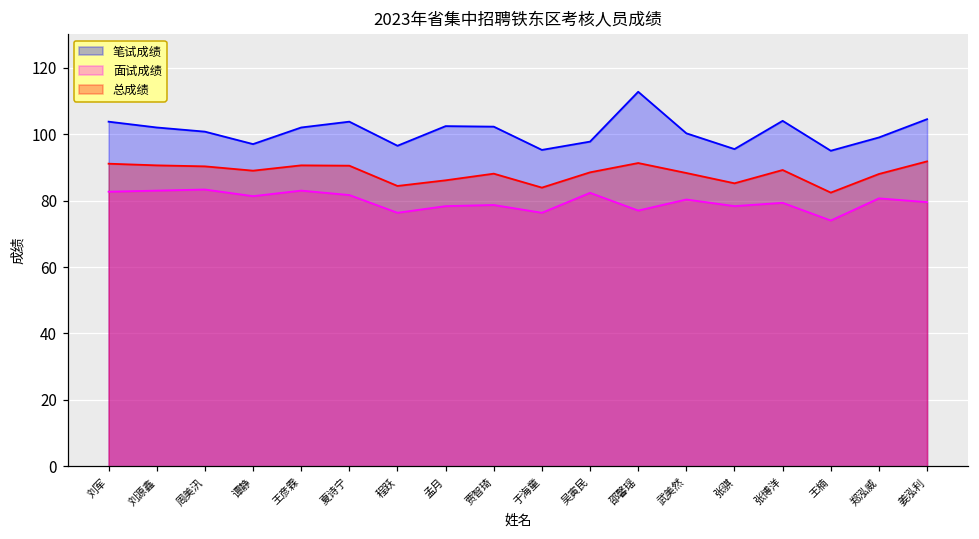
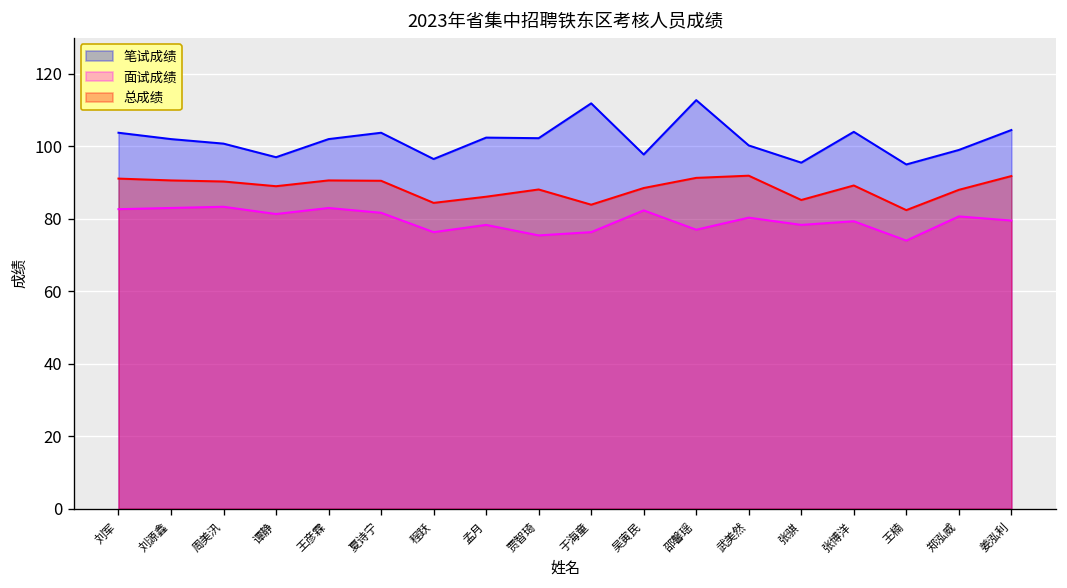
  {
    "笔试成绩": {
      "刘军": 104,
      "刘源鑫": 102,
      "周美汛": 101,
      "谭静": 97,
      "王彦霖": 102,
      "夏诗宁": 104,
      "程跃": 97,
      "孟月": 102,
      "贾智琦": 102,
-     "于海童": 95,
+     "于海童": 112,
      "吴寅民": 98,
      "邵馨瑶": 113,
      "武美然": 100,
      "张骐": 96,
      "张博洋": 104,
      "王楠": 95,
      "郑泓威": 99,
      "姜泓利": 105
    },
    "面试成绩": {
      "刘军": 83,
      "刘源鑫": 83,
      "周美汛": 83,
      "谭静": 81,
      "王彦霖": 83,
      "夏诗宁": 82,
      "程跃": 76,
      "孟月": 78,
-     "贾智琦": 79,
+     "贾智琦": 75,
      "于海童": 76,
      "吴寅民": 82,
      "邵馨瑶": 77,
      "武美然": 80,
      "张骐": 78,
      "张博洋": 79,
      "王楠": 74,
      "郑泓威": 81,
      "姜泓利": 80
    },
    "总成绩": {
      "刘军": 91,
      "刘源鑫": 91,
      "周美汛": 90,
      "谭静": 89,
      "王彦霖": 91,
      "夏诗宁": 91,
      "程跃": 84,
      "孟月": 86,
      "贾智琦": 88,
      "于海童": 84,
      "吴寅民": 89,
      "邵馨瑶": 91,
-     "武美然": 88,
+     "武美然": 92,
      "张骐": 85,
      "张博洋": 89,
      "王楠": 82,
      "郑泓威": 88,
      "姜泓利": 92
    }
  }
